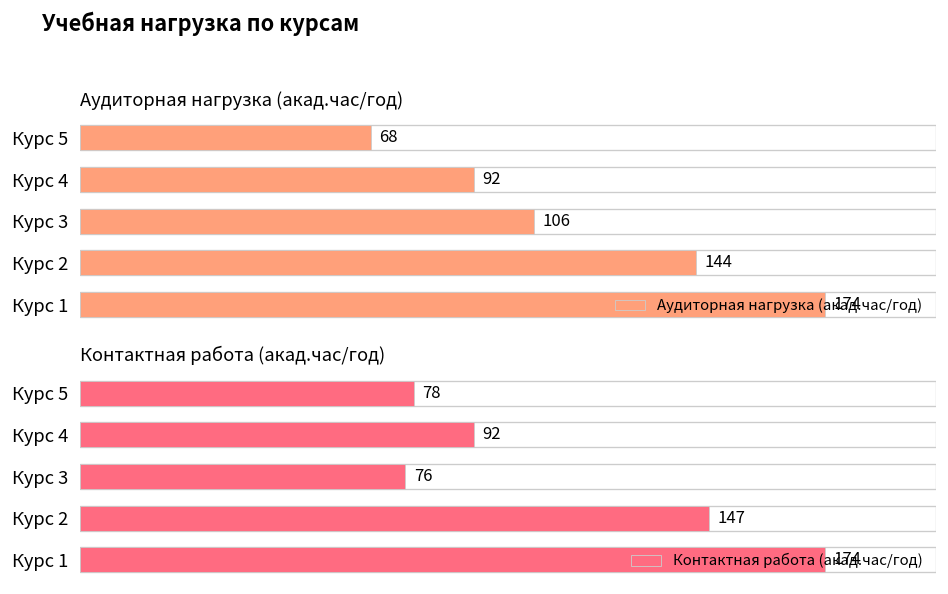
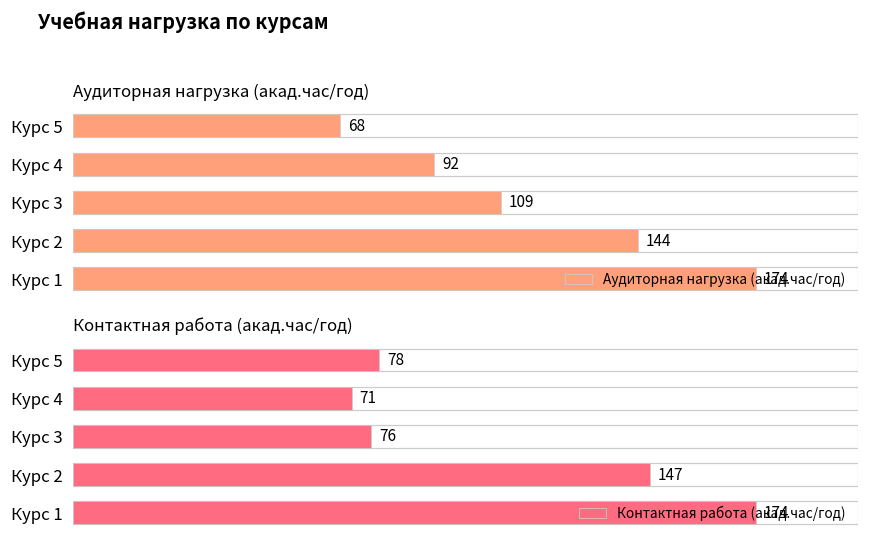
  {
    "Аудиторная нагрузка (акад.час/год)": {
      "Курс 5": 68,
      "Курс 4": 92,
-     "Курс 3": 106,
+     "Курс 3": 109,
      "Курс 2": 144,
      "Курс 1": 174
    },
    "Контактная работа (акад.час/год)": {
      "Курс 5": 78,
-     "Курс 4": 92,
+     "Курс 4": 71,
      "Курс 3": 76,
      "Курс 2": 147,
      "Курс 1": 174
    }
  }
